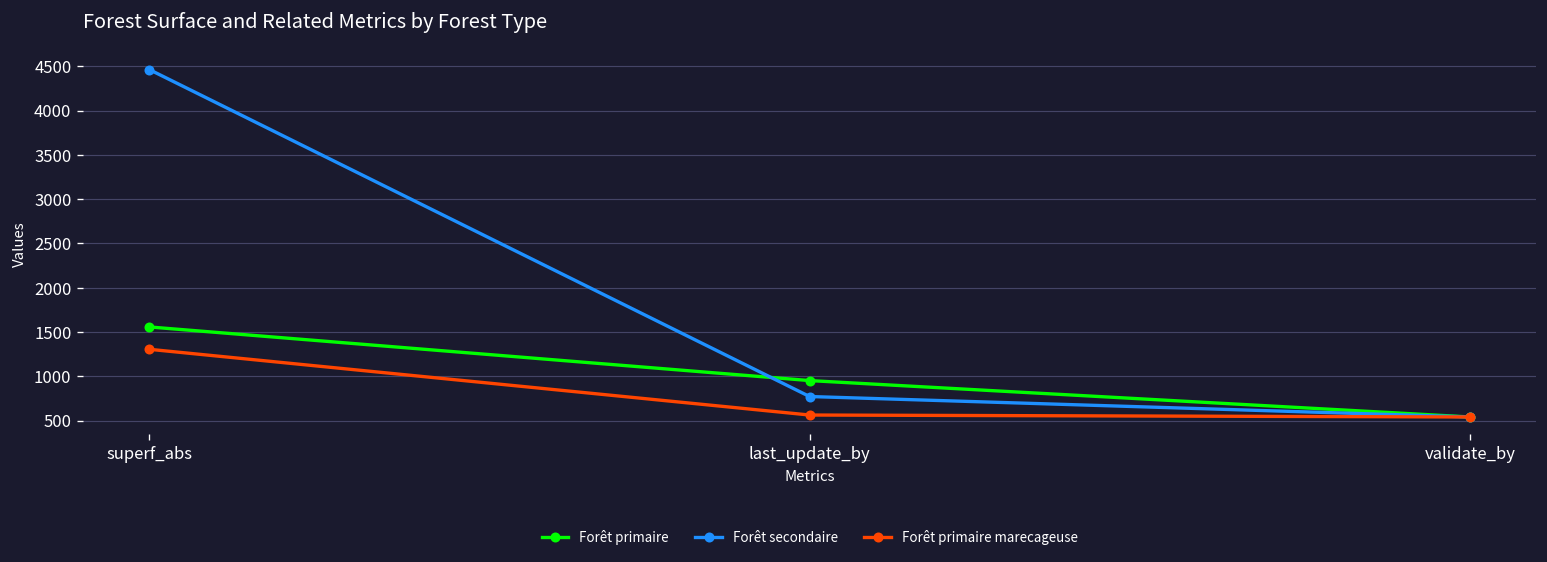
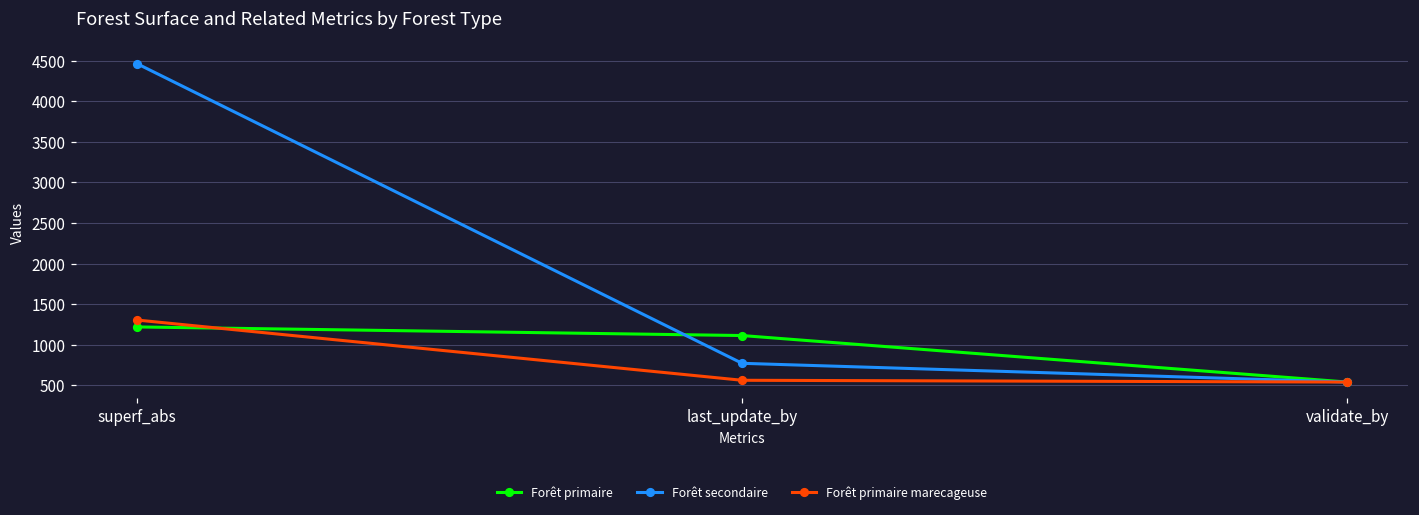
  {
    "Forêt primaire": {
-     "superf_abs": 1600,
-     "last_update_by": 1000
+     "superf_abs": 1200,
+     "last_update_by": 1100
    },
    "Forêt secondaire": {
      "superf_abs": 4500,
      "last_update_by": 800
    },
    "Forêt primaire marecageuse": {
      "superf_abs": 1300,
      "last_update_by": 600
    }
  }
